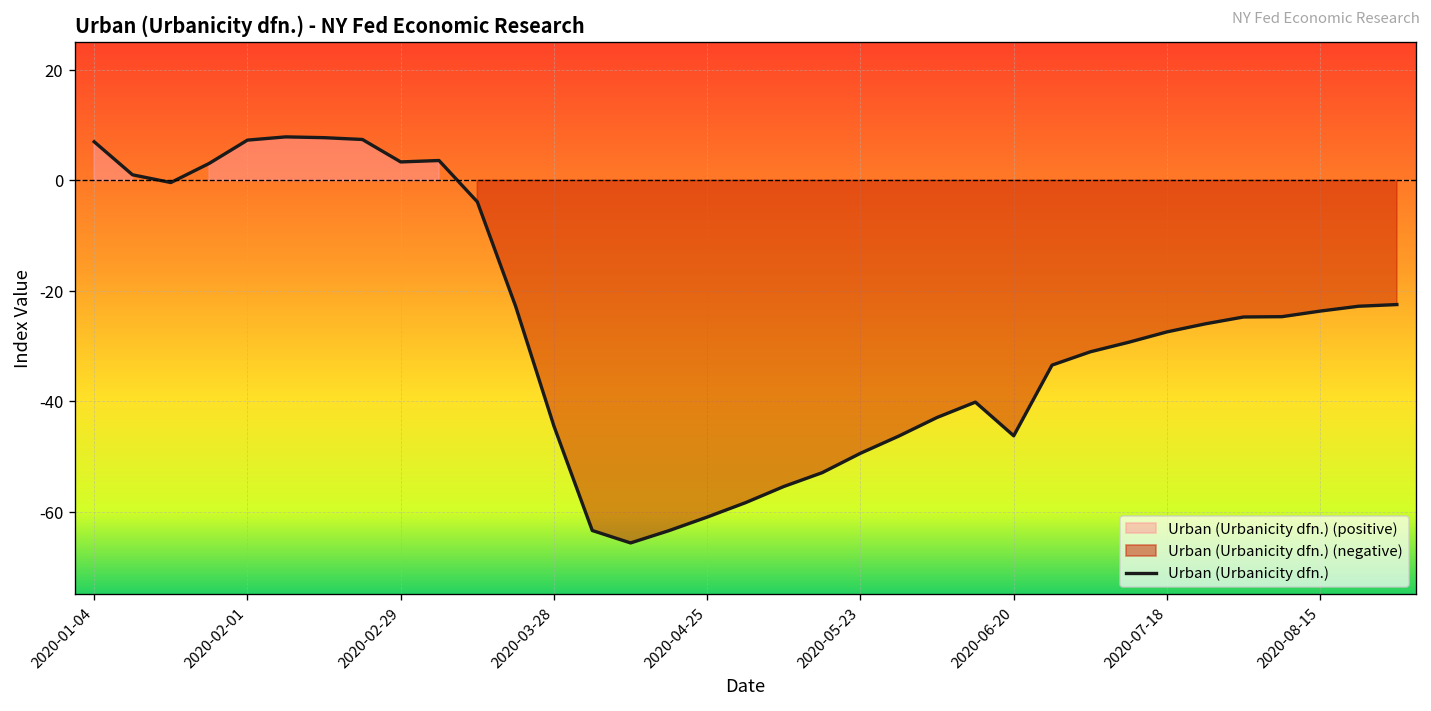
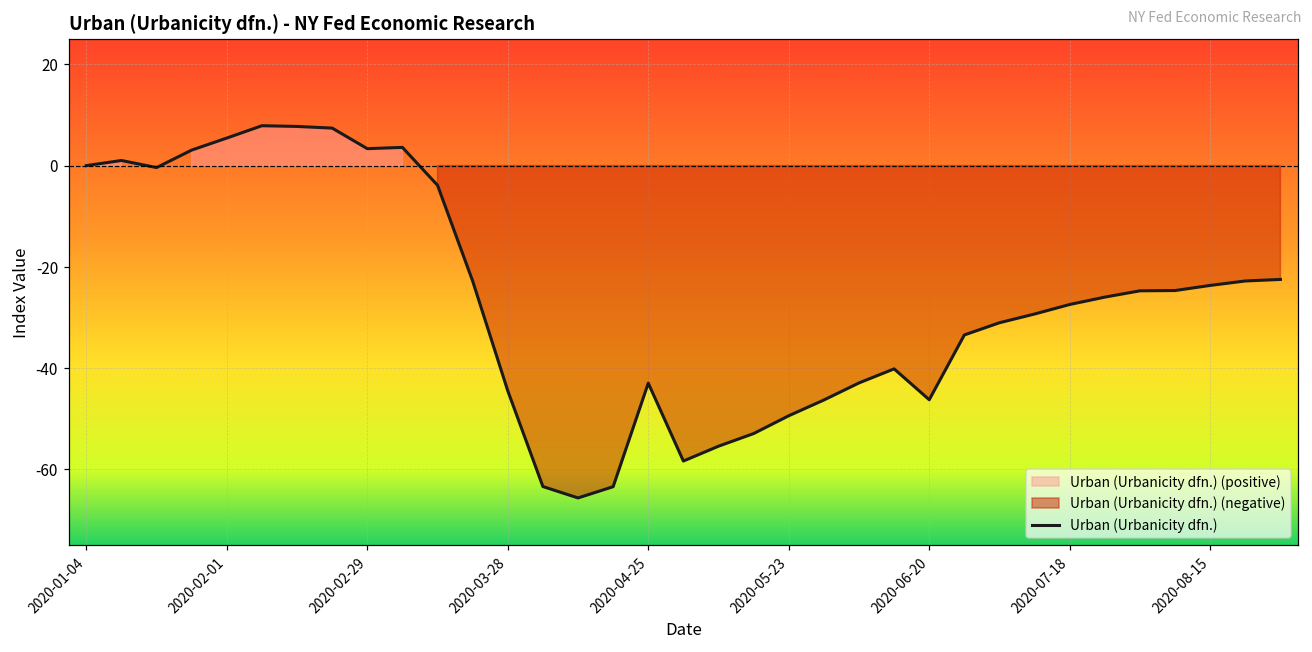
  {
-   "2020-01-04": 7,
-   "2020-02-01": 7,
+   "2020-01-04": 0,
+   "2020-02-01": 5,
    "2020-02-29": 3,
    "2020-03-28": -45,
-   "2020-04-25": -61,
+   "2020-04-25": -43,
    "2020-05-23": -49,
    "2020-06-20": -46,
    "2020-07-18": -27,
    "2020-08-15": -24
  }
